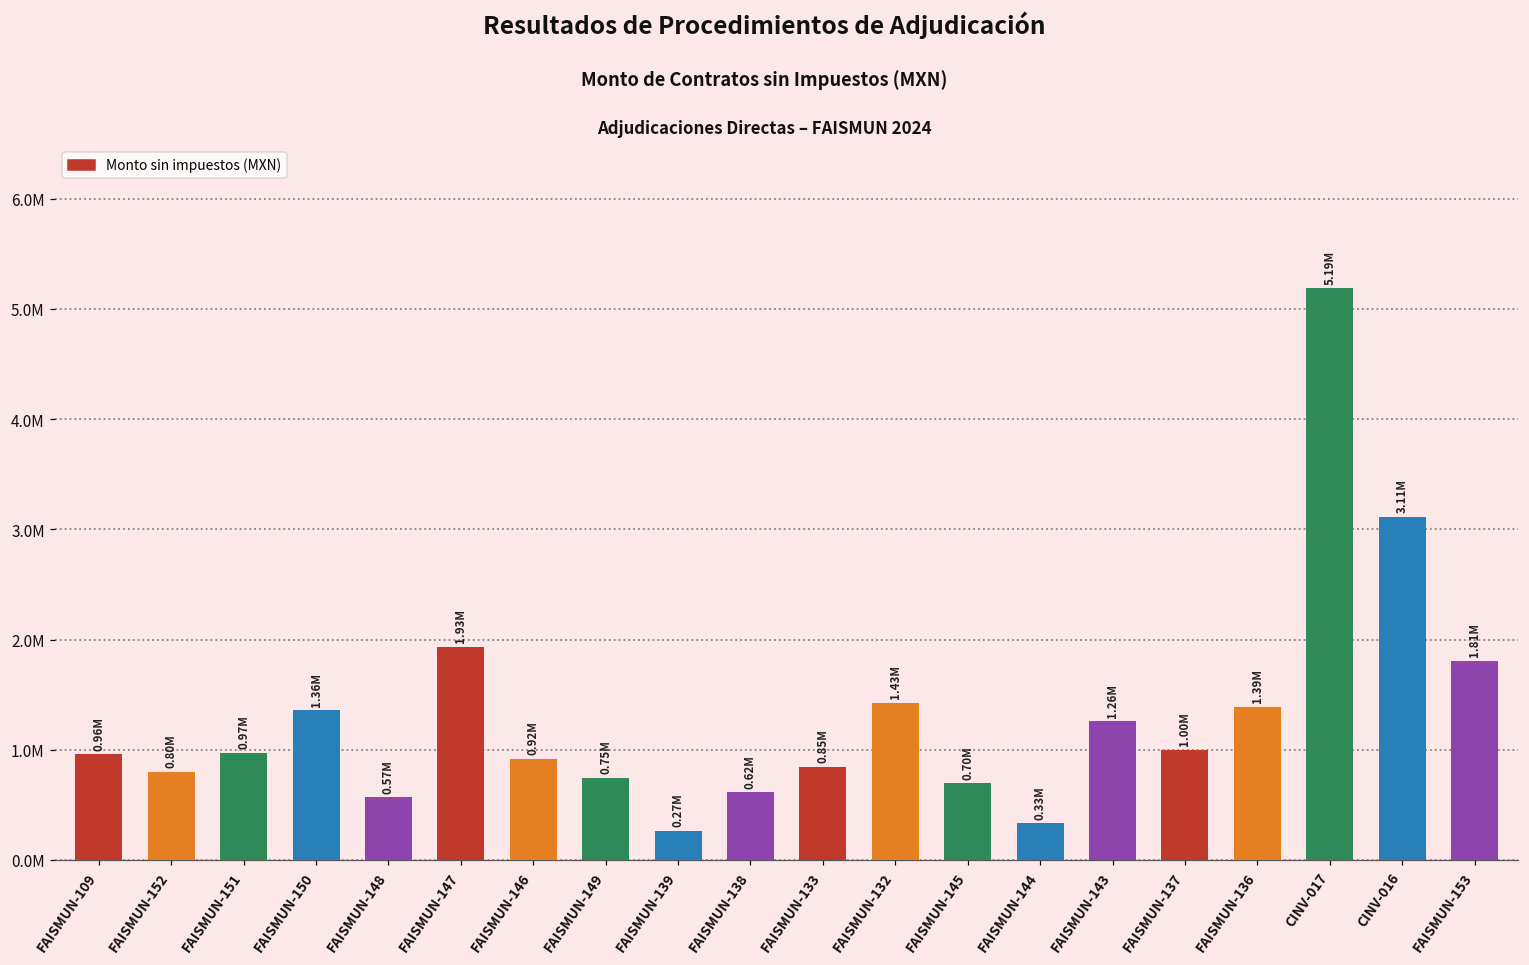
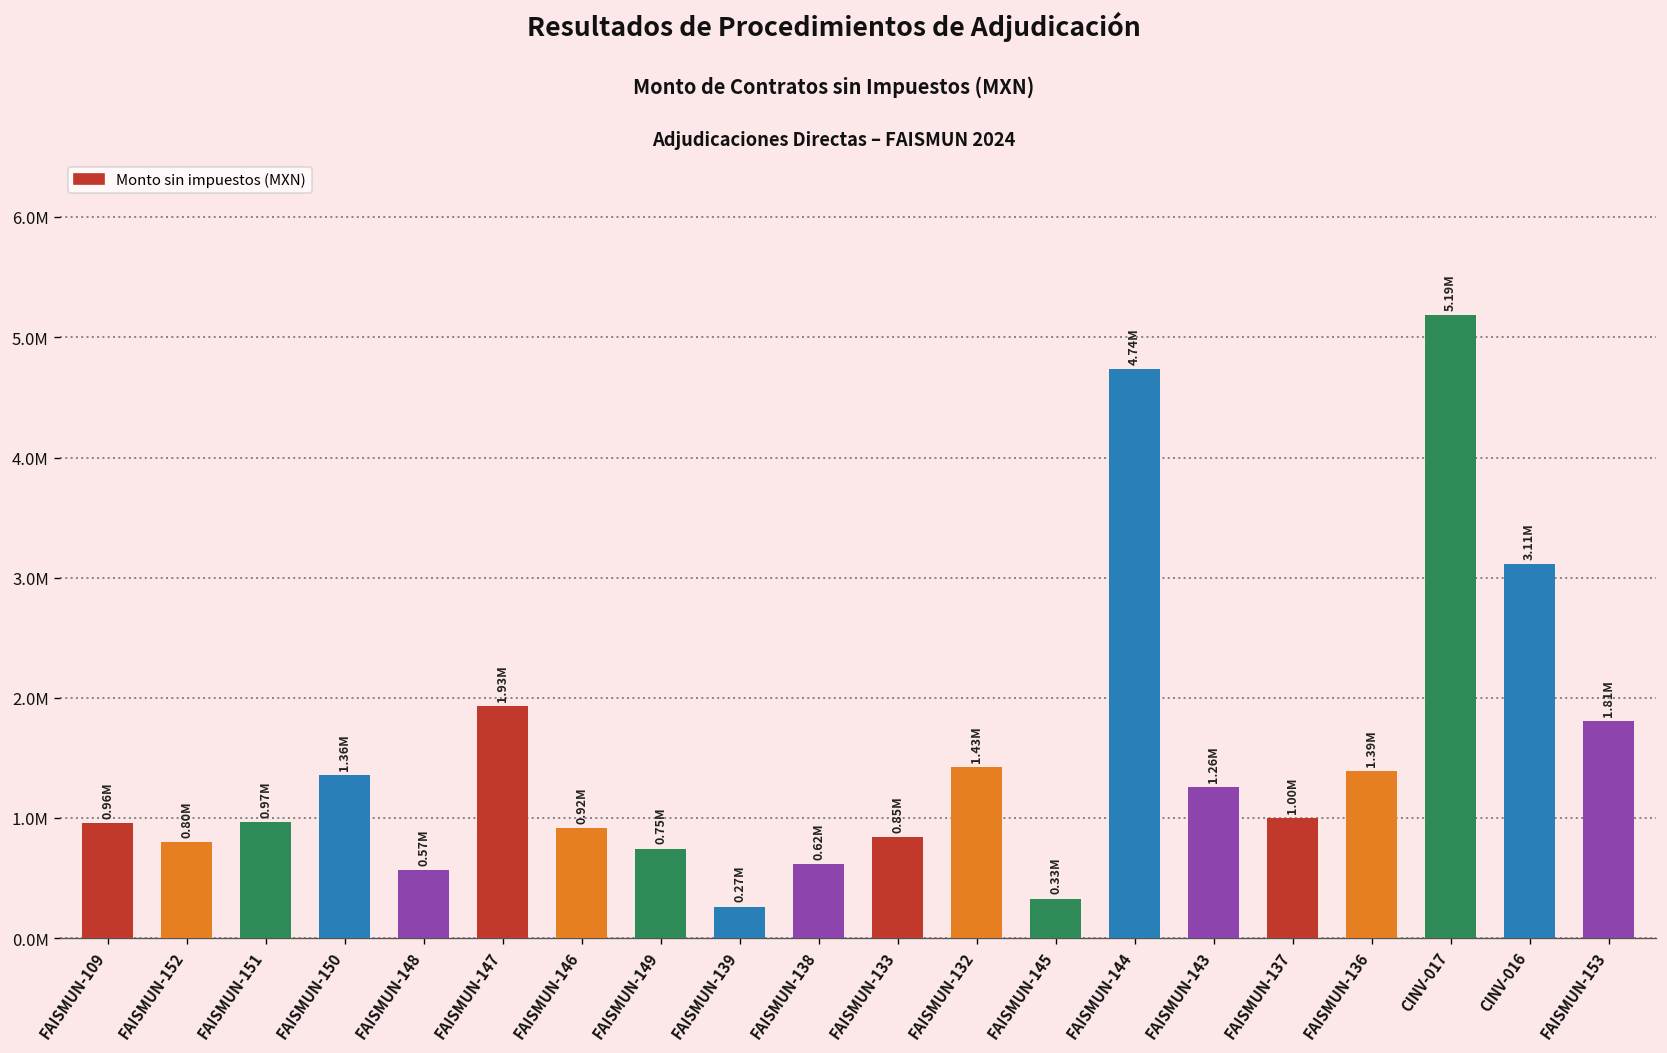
  {
    "FAISMUN-109": "0.96M",
    "FAISMUN-152": "0.80M",
    "FAISMUN-151": "0.97M",
    "FAISMUN-150": "1.36M",
    "FAISMUN-148": "0.57M",
    "FAISMUN-147": "1.93M",
    "FAISMUN-146": "0.92M",
    "FAISMUN-149": "0.75M",
    "FAISMUN-139": "0.27M",
    "FAISMUN-138": "0.62M",
    "FAISMUN-133": "0.85M",
    "FAISMUN-132": "1.43M",
-   "FAISMUN-145": "0.70M",
-   "FAISMUN-144": "0.33M",
+   "FAISMUN-145": "0.33M",
+   "FAISMUN-144": "4.74M",
    "FAISMUN-143": "1.26M",
    "FAISMUN-137": "1.00M",
    "FAISMUN-136": "1.39M",
    "CINV-017": "5.19M",
    "CINV-016": "3.11M",
    "FAISMUN-153": "1.81M"
  }
